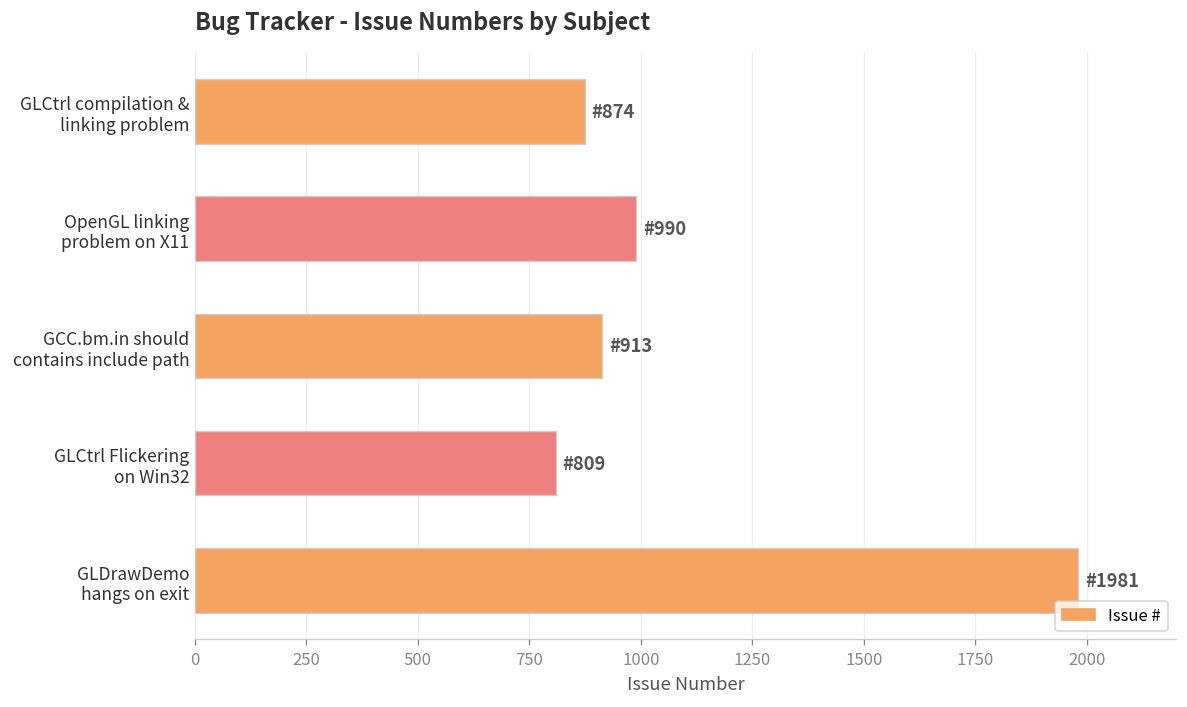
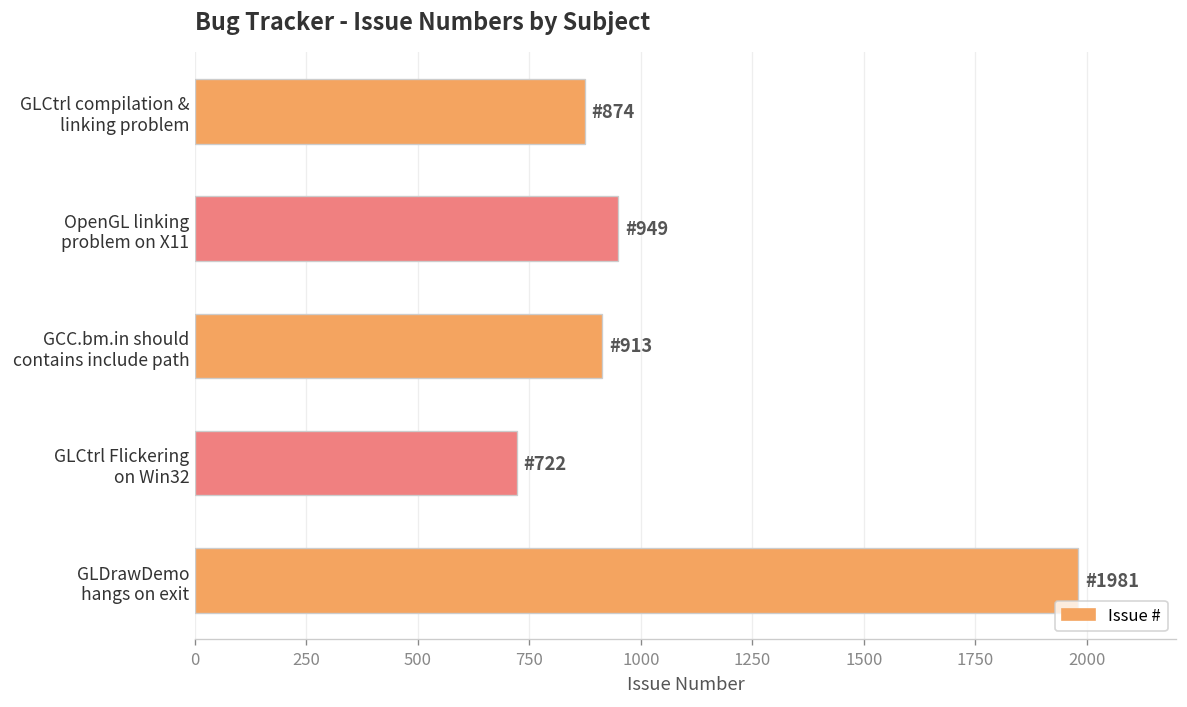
  {
    "GLCtrl compilation & linking problem": 874,
-   "OpenGL linking problem on X11": 990,
+   "OpenGL linking problem on X11": 949,
    "GCC.bm.in should contains include path": 913,
-   "GLCtrl Flickering on Win32": 809,
+   "GLCtrl Flickering on Win32": 722,
    "GLDrawDemo hangs on exit": 1981
  }
